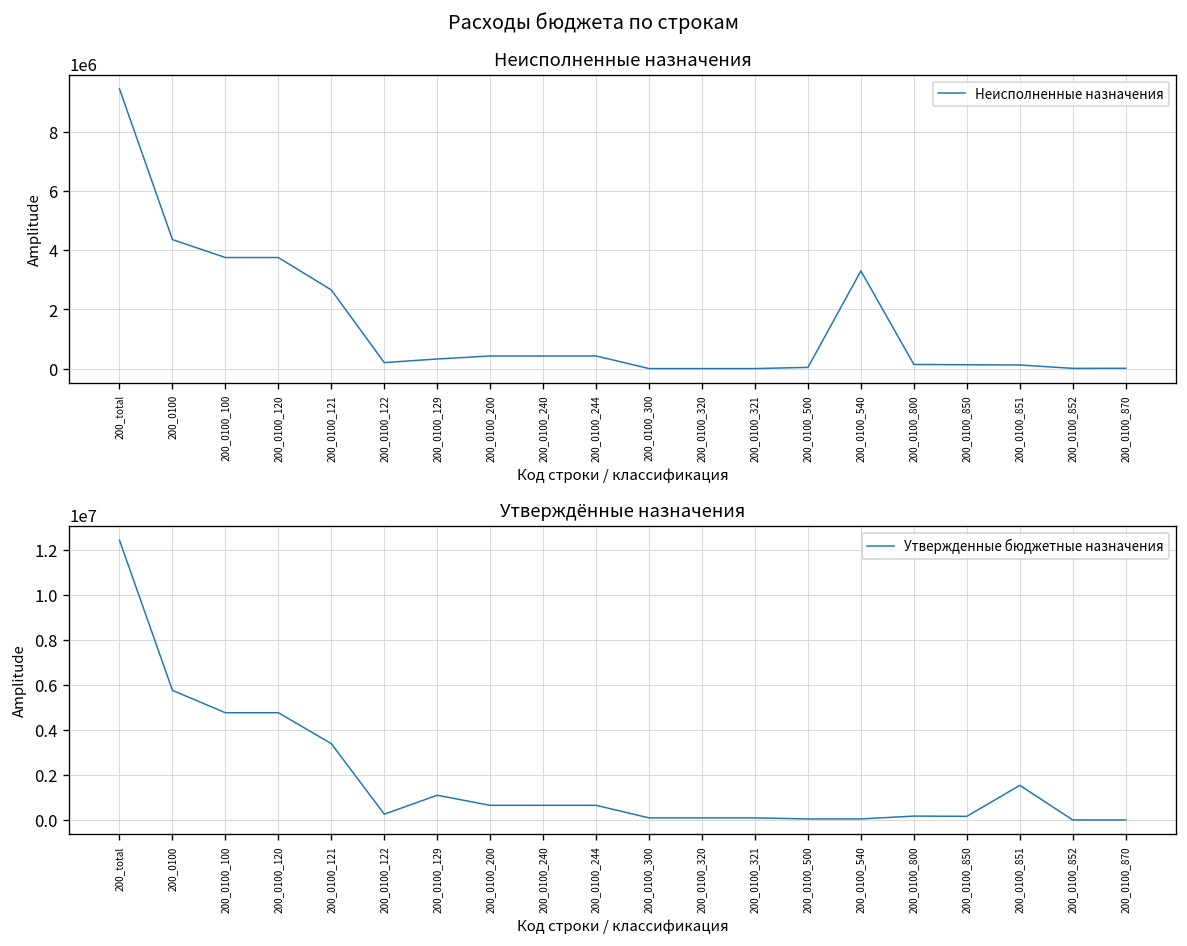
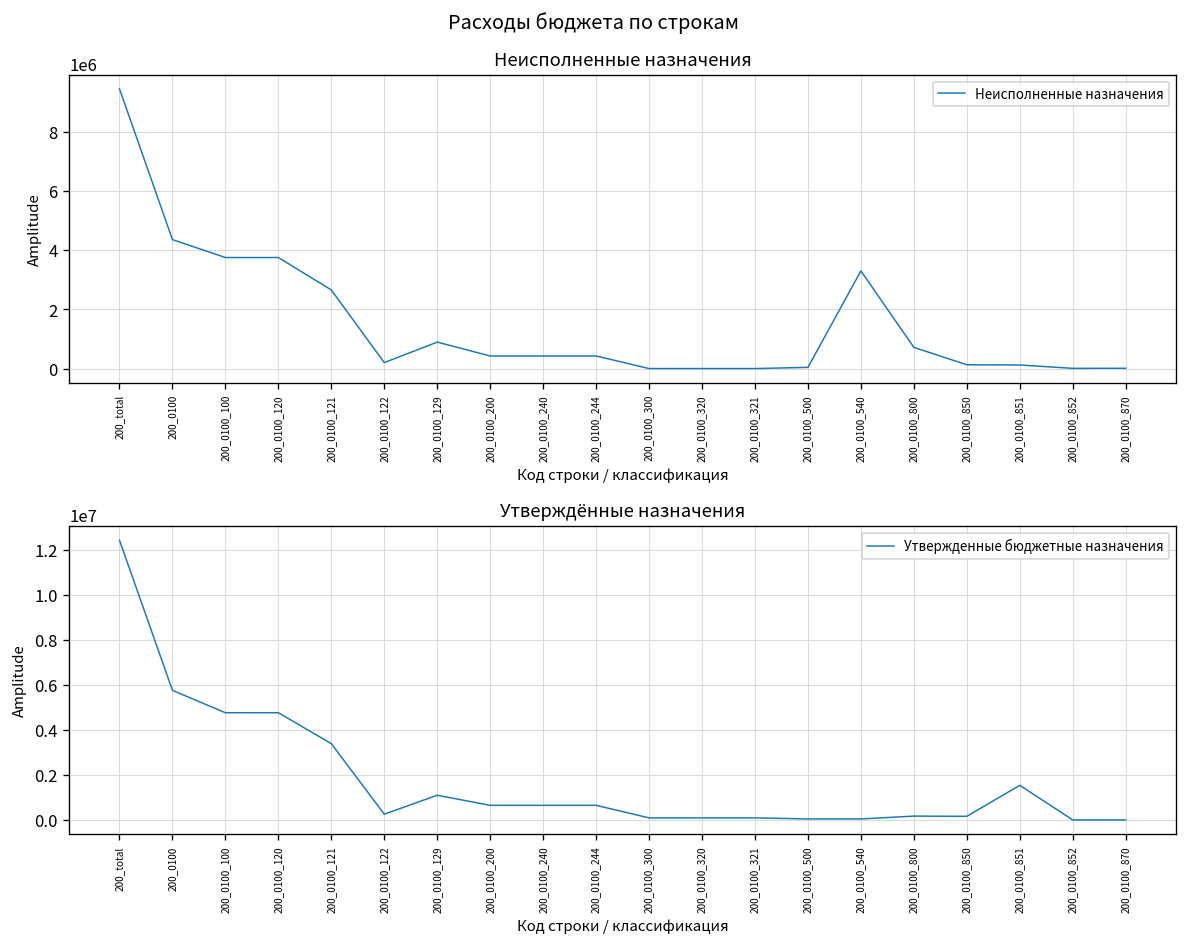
  {
    "Неисполненные назначения": {
      "200_total": 9400000,
      "200_0100": 4400000,
      "200_0100_100": 3800000,
      "200_0100_120": 3800000,
      "200_0100_121": 2700000,
      "200_0100_122": 200000,
-     "200_0100_129": 300000,
+     "200_0100_129": 900000,
      "200_0100_200": 400000,
      "200_0100_240": 400000,
      "200_0100_244": 400000,
      "200_0100_300": 0,
      "200_0100_320": 0,
      "200_0100_321": 0,
      "200_0100_500": 0,
      "200_0100_540": 3300000,
-     "200_0100_800": 100000,
+     "200_0100_800": 700000,
      "200_0100_850": 100000,
      "200_0100_851": 100000,
      "200_0100_852": 0,
      "200_0100_870": 0
    },
    "Утверждённые назначения": {
      "200_total": 12400000,
      "200_0100": 5800000,
      "200_0100_100": 4800000,
      "200_0100_120": 4800000,
      "200_0100_121": 3400000,
      "200_0100_122": 300000,
      "200_0100_129": 1100000,
      "200_0100_200": 700000,
      "200_0100_240": 700000,
      "200_0100_244": 700000,
      "200_0100_300": 100000,
      "200_0100_320": 100000,
      "200_0100_321": 100000,
      "200_0100_500": 100000,
      "200_0100_540": 100000,
      "200_0100_800": 200000,
      "200_0100_850": 200000,
      "200_0100_851": 1500000,
      "200_0100_852": 0,
      "200_0100_870": 0
    }
  }
